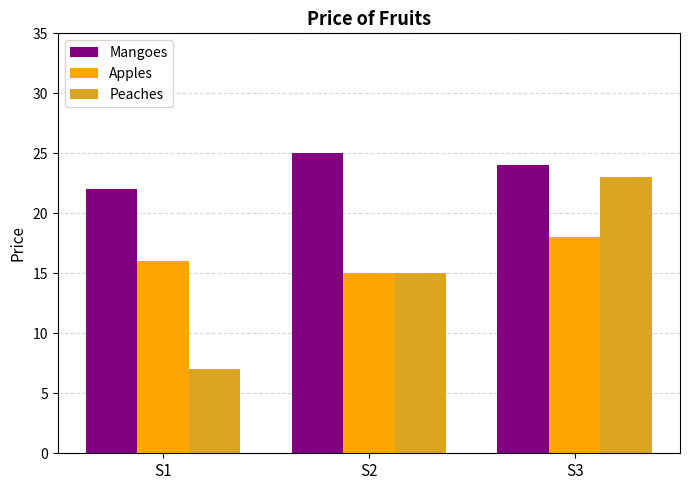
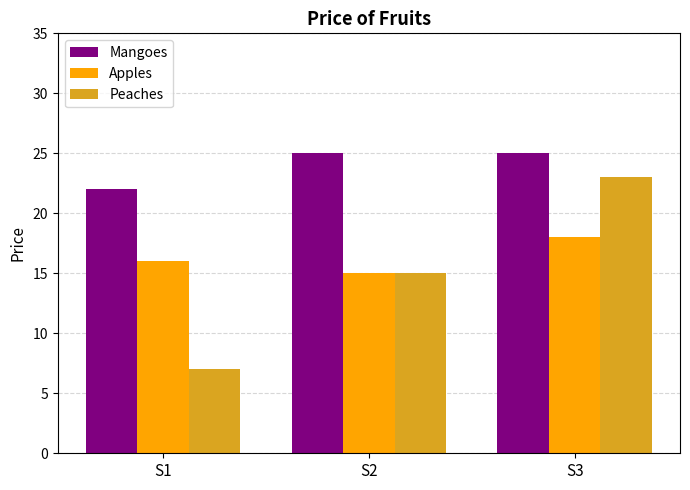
  {
    "Mangoes": {
      "S1": 22,
      "S2": 25,
-     "S3": 24
+     "S3": 25
    }
  }
